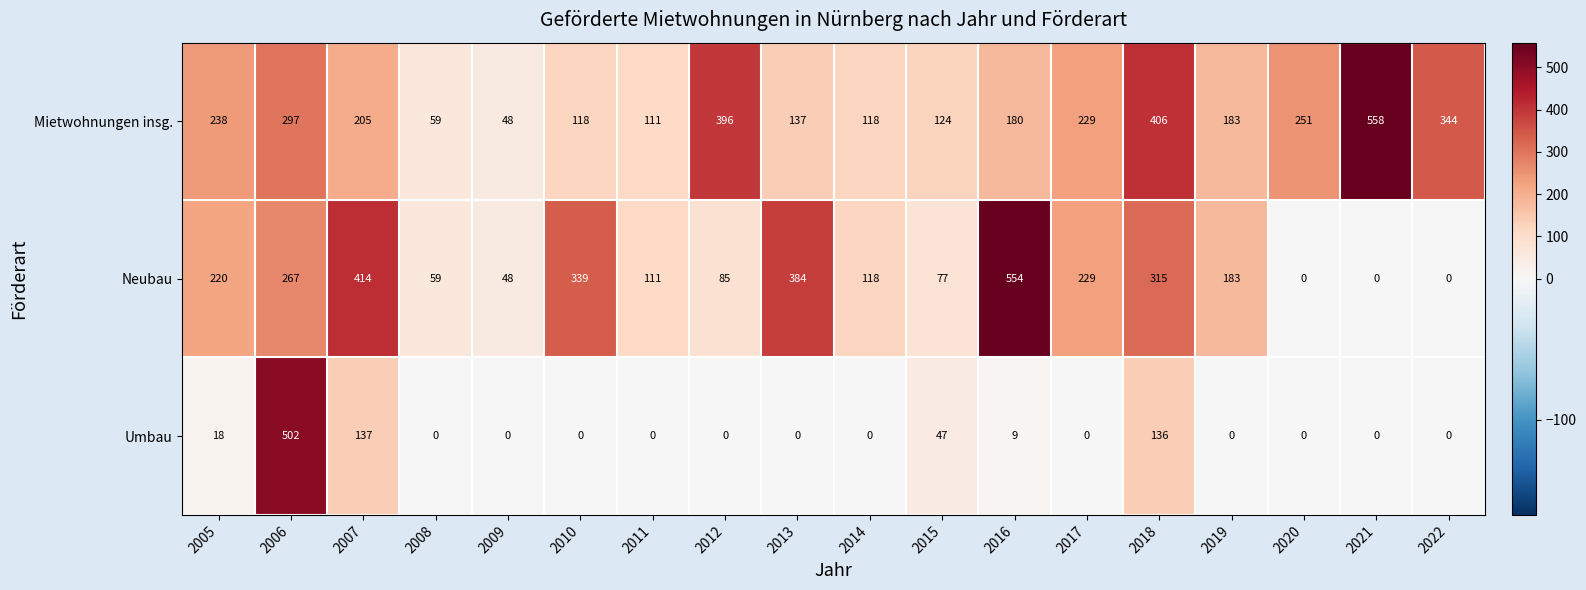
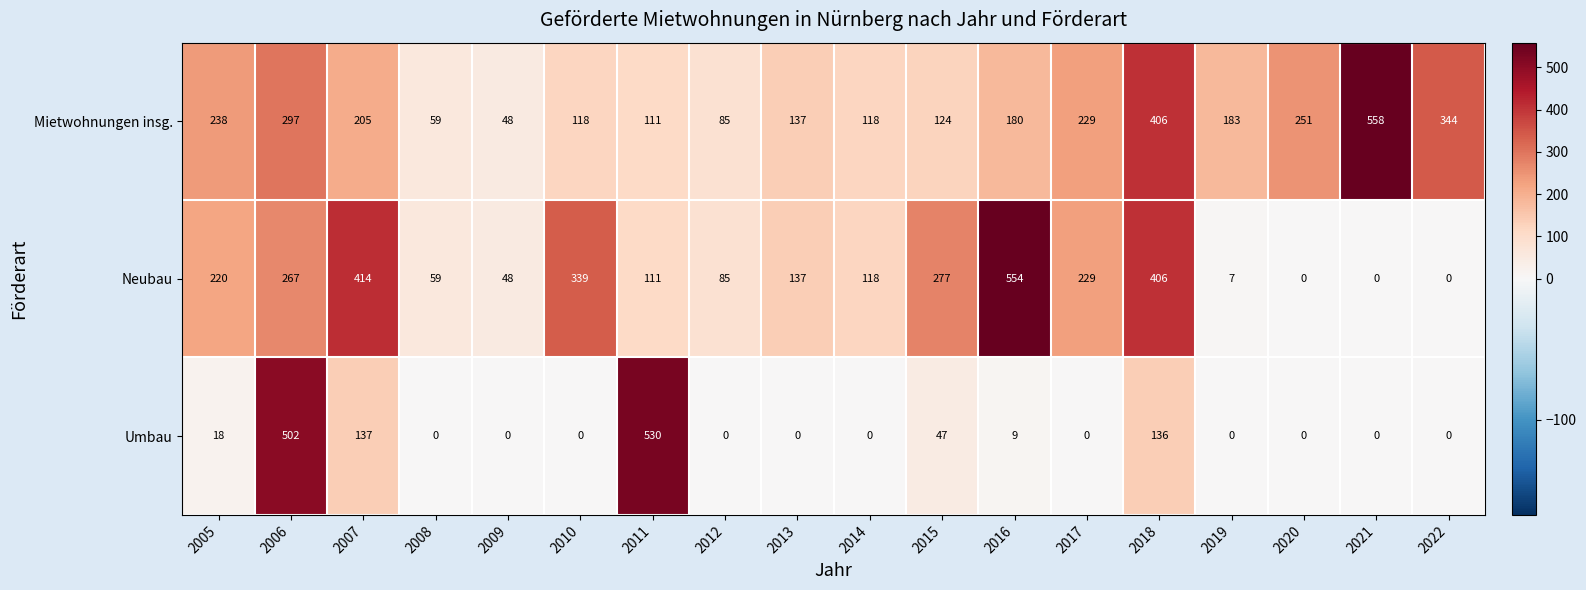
  {
    "Mietwohnungen insg.": {
      "2005": 238,
      "2006": 297,
      "2007": 205,
      "2008": 59,
      "2009": 48,
      "2010": 118,
      "2011": 111,
-     "2012": 396,
+     "2012": 85,
      "2013": 137,
      "2014": 118,
      "2015": 124,
      "2016": 180,
      "2017": 229,
      "2018": 406,
      "2019": 183,
      "2020": 251,
      "2021": 558,
      "2022": 344
    },
    "Neubau": {
      "2005": 220,
      "2006": 267,
      "2007": 414,
      "2008": 59,
      "2009": 48,
      "2010": 339,
      "2011": 111,
      "2012": 85,
-     "2013": 384,
+     "2013": 137,
      "2014": 118,
-     "2015": 77,
+     "2015": 277,
      "2016": 554,
      "2017": 229,
-     "2018": 315,
-     "2019": 183,
+     "2018": 406,
+     "2019": 7,
      "2020": 0,
      "2021": 0,
      "2022": 0
    },
    "Umbau": {
      "2005": 18,
      "2006": 502,
      "2007": 137,
      "2008": 0,
      "2009": 0,
      "2010": 0,
-     "2011": 0,
+     "2011": 530,
      "2012": 0,
      "2013": 0,
      "2014": 0,
      "2015": 47,
      "2016": 9,
      "2017": 0,
      "2018": 136,
      "2019": 0,
      "2020": 0,
      "2021": 0,
      "2022": 0
    }
  }
